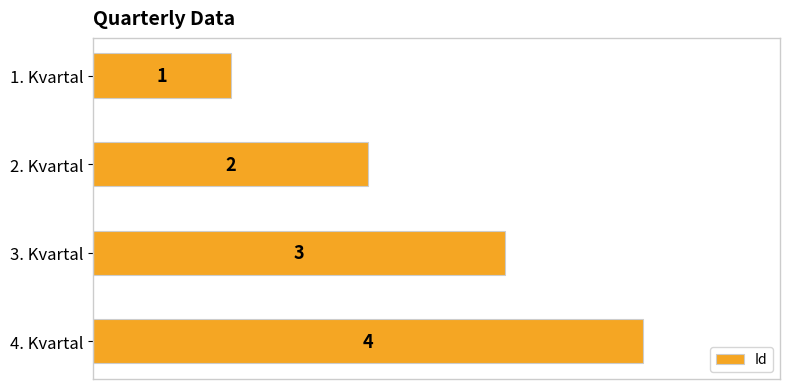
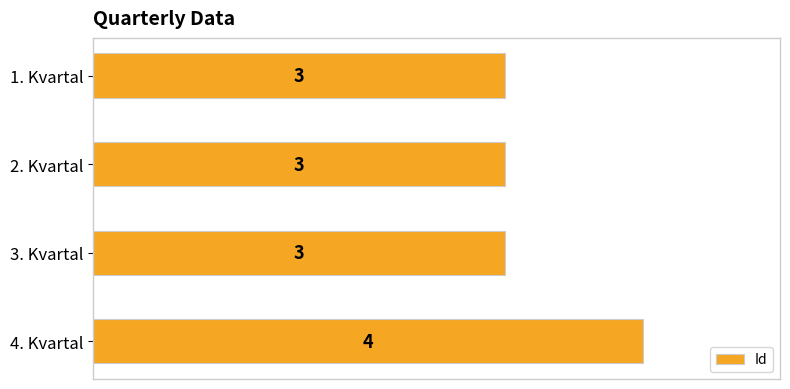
  {
-   "1. Kvartal": 1,
-   "2. Kvartal": 2,
+   "1. Kvartal": 3,
+   "2. Kvartal": 3,
    "3. Kvartal": 3,
    "4. Kvartal": 4
  }
